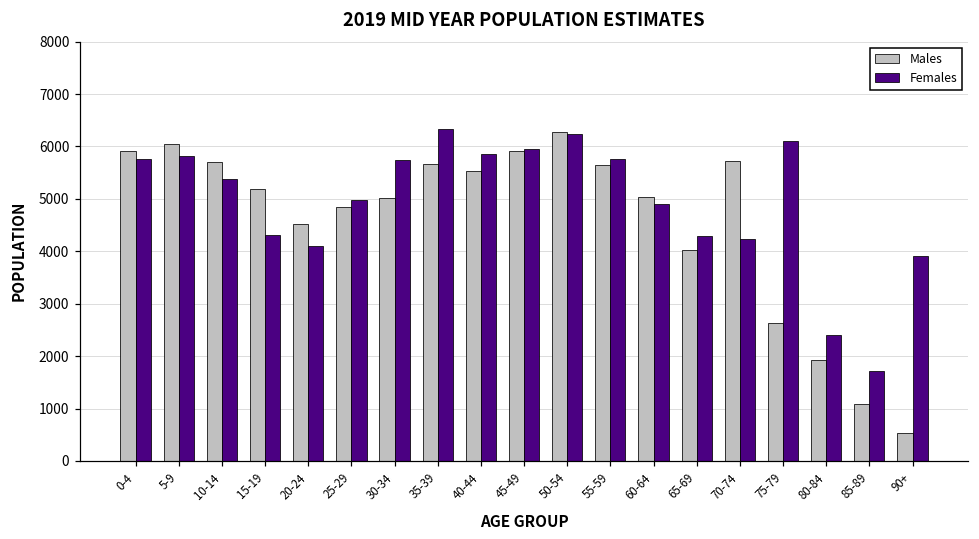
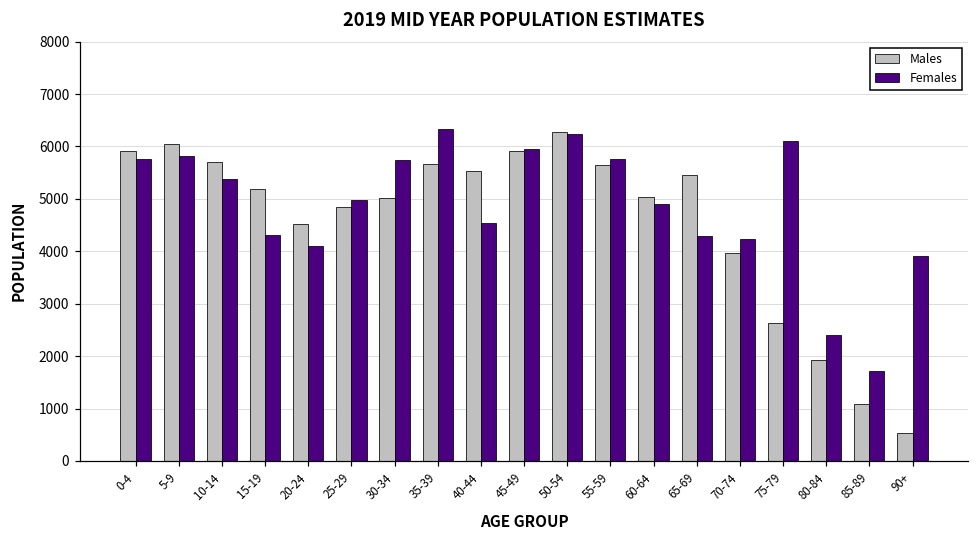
  {
    "Males": {
      "0-4": 5900,
      "5-9": 6100,
      "10-14": 5700,
      "15-19": 5200,
      "20-24": 4500,
      "25-29": 4800,
      "30-34": 5000,
      "35-39": 5700,
      "40-44": 5500,
      "45-49": 5900,
      "50-54": 6300,
      "55-59": 5600,
      "60-64": 5000,
-     "65-69": 4000,
-     "70-74": 5700,
+     "65-69": 5500,
+     "70-74": 4000,
      "75-79": 2600,
      "80-84": 1900,
      "85-89": 1100,
      "90+": 500
    },
    "Females": {
      "0-4": 5800,
      "5-9": 5800,
      "10-14": 5400,
      "15-19": 4300,
      "20-24": 4100,
      "25-29": 5000,
      "30-34": 5800,
      "35-39": 6300,
-     "40-44": 5900,
+     "40-44": 4500,
      "45-49": 6000,
      "50-54": 6200,
      "55-59": 5800,
      "60-64": 4900,
      "65-69": 4300,
      "70-74": 4200,
      "75-79": 6100,
      "80-84": 2400,
      "85-89": 1700,
      "90+": 3900
    }
  }
